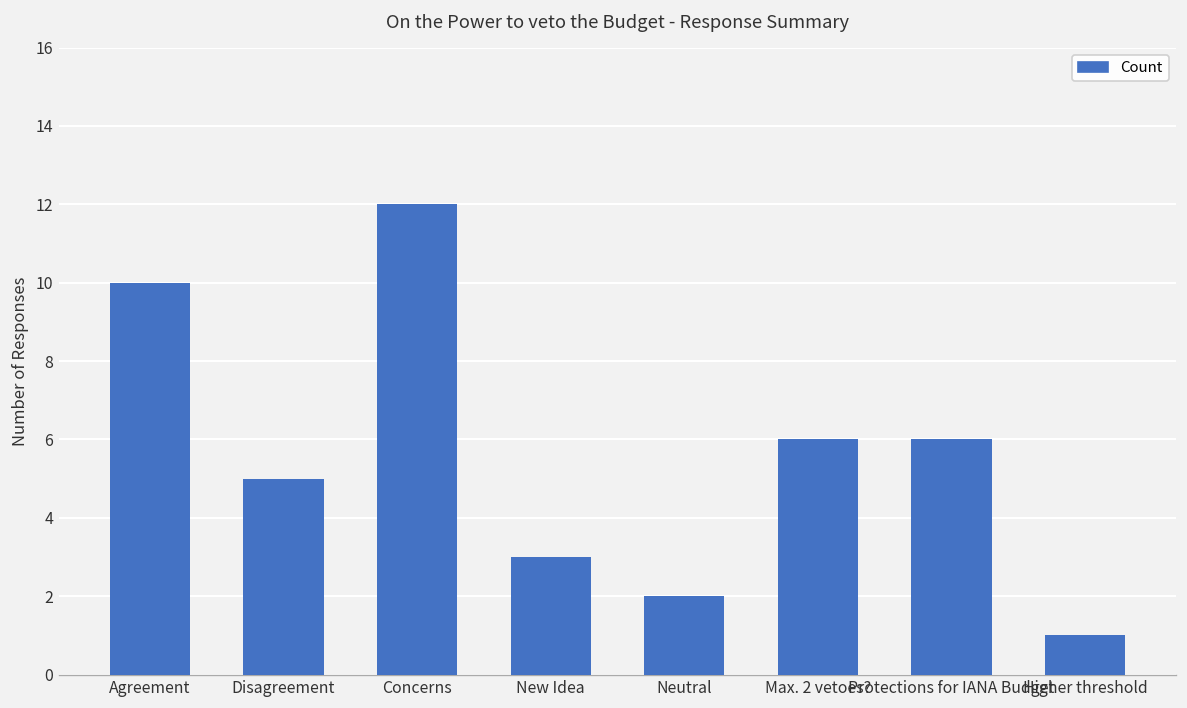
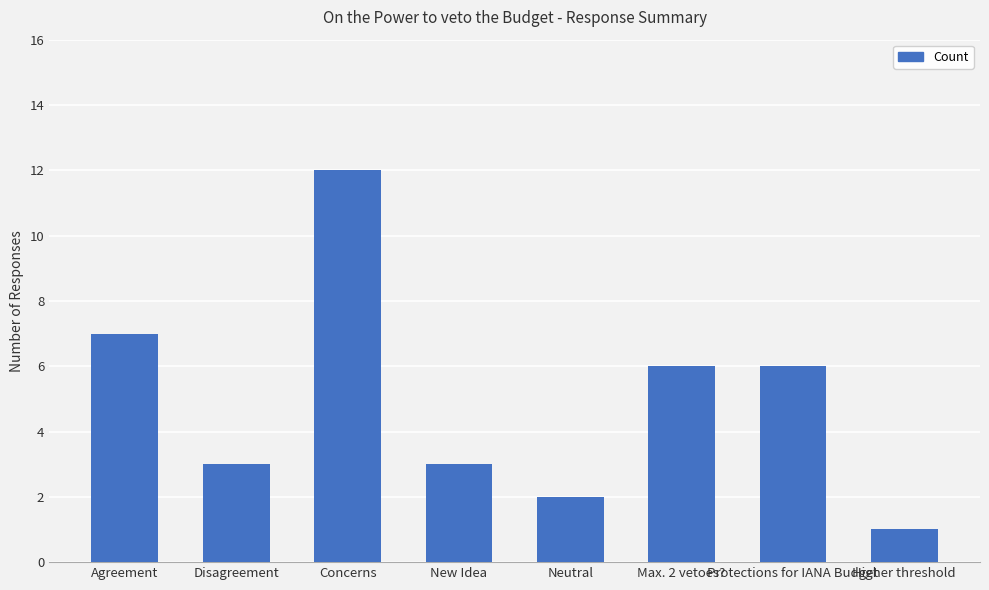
  {
-   "Agreement": 10,
-   "Disagreement": 5,
+   "Agreement": 7,
+   "Disagreement": 3,
    "Concerns": 12,
    "New Idea": 3,
    "Neutral": 2
  }
